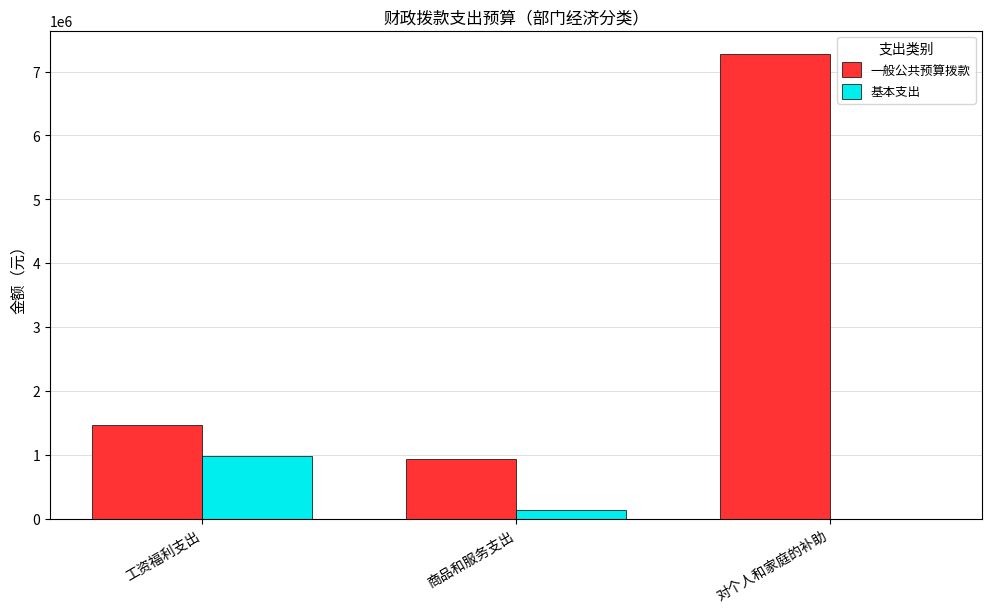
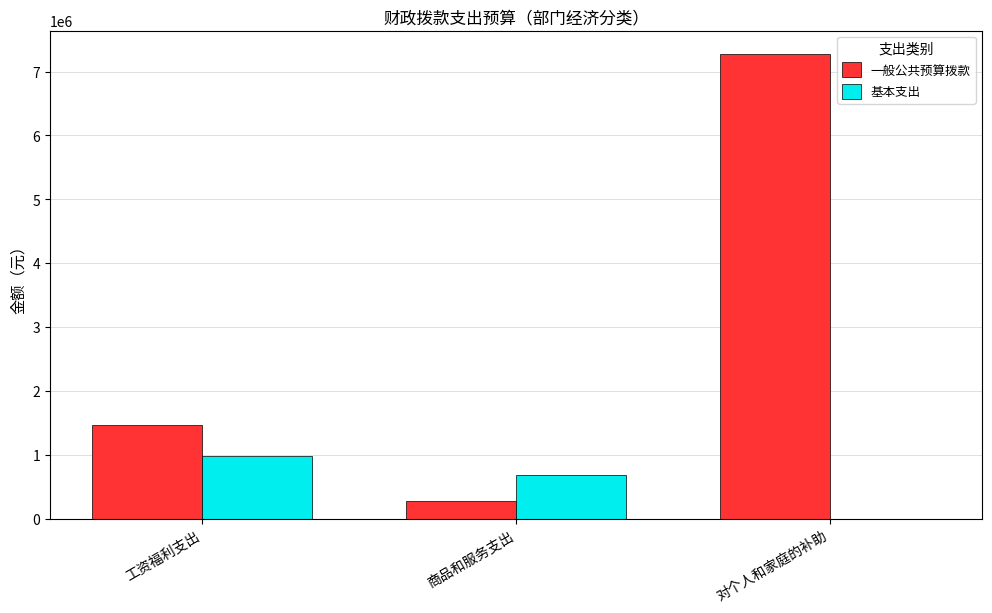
  {
    "一般公共预算拨款": {
      "工资福利支出": 1500000,
-     "商品和服务支出": 900000,
+     "商品和服务支出": 300000,
      "对个人和家庭的补助": 7300000
    },
    "基本支出": {
      "工资福利支出": 1000000,
-     "商品和服务支出": 100000
+     "商品和服务支出": 700000
    }
  }
